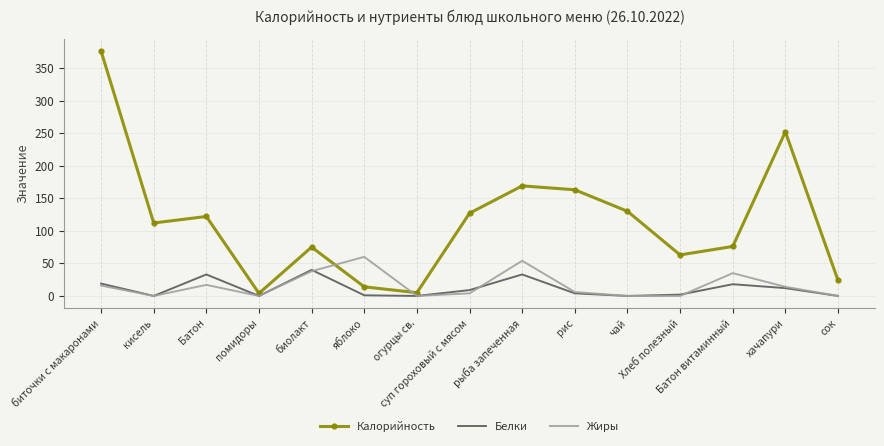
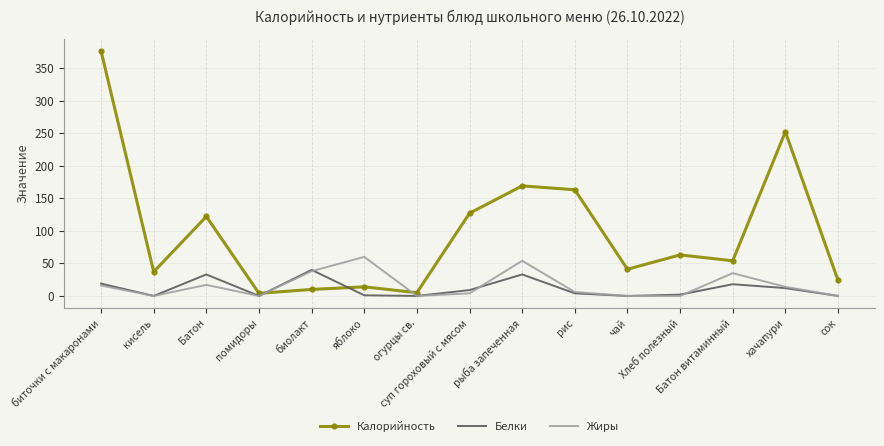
  {
    "Калорийность": {
      "биточки с макаронами": 380,
-     "кисель": 110,
+     "кисель": 40,
      "Батон": 120,
      "помидоры": 0,
-     "биолакт": 80,
+     "биолакт": 10,
      "яблоко": 10,
      "огурцы св.": 10,
      "суп гороховый с мясом": 130,
      "рыба запеченная": 170,
      "рис": 160,
-     "чай": 130,
+     "чай": 40,
      "Хлеб полезный": 60,
-     "Батон витаминный": 80,
+     "Батон витаминный": 50,
      "хачапури": 250,
      "сок": 20
    },
    "Белки": {
      "Батон": 30,
      "яблоко": 0,
      "суп гороховый с мясом": 10,
      "рыба запеченная": 30,
      "Батон витаминный": 20
    },
    "Жиры": {
      "Батон": 20,
      "яблоко": 60,
      "суп гороховый с мясом": 0,
      "рыба запеченная": 50,
      "Батон витаминный": 40
    }
  }
